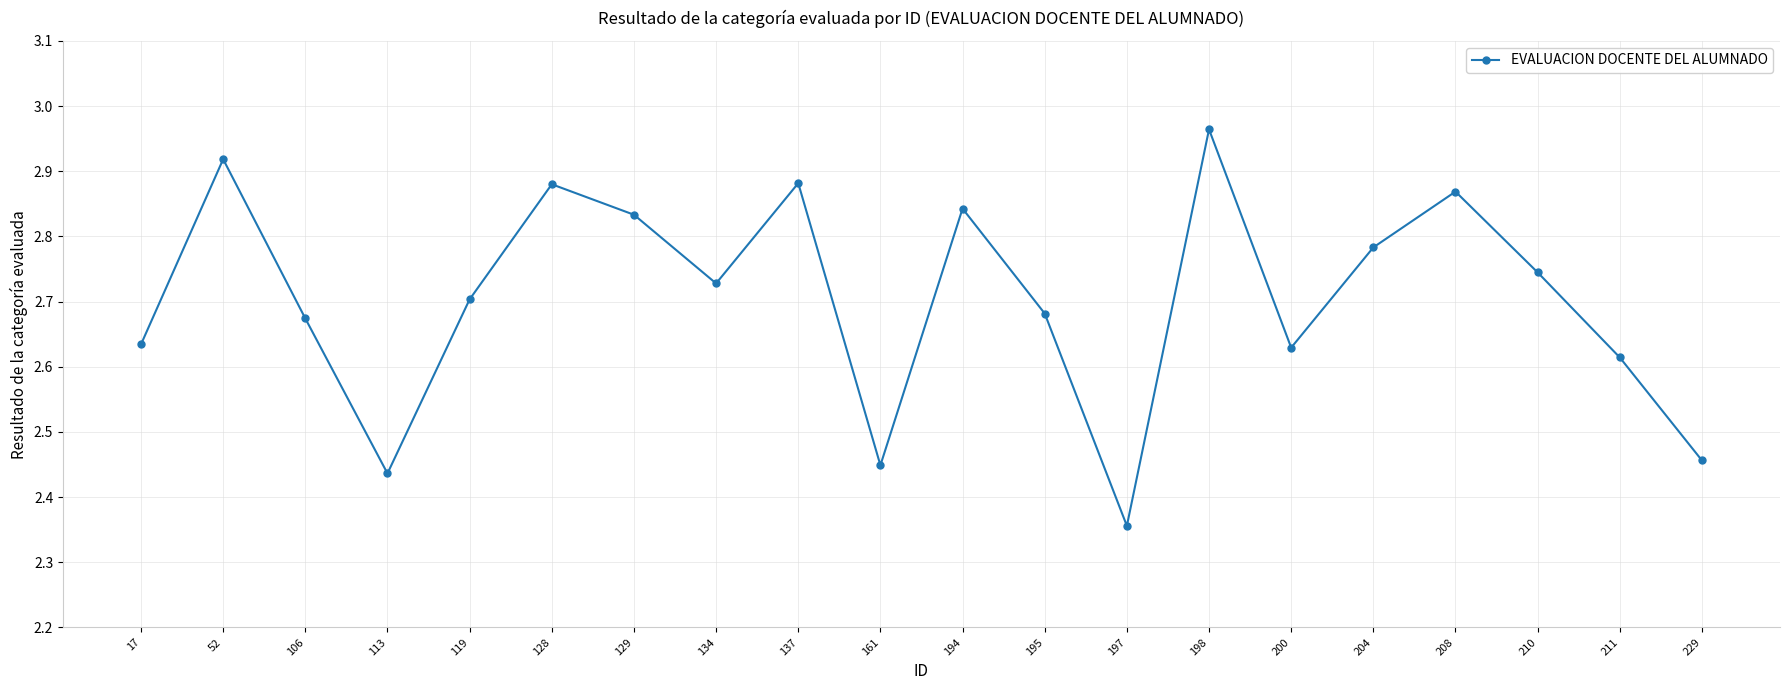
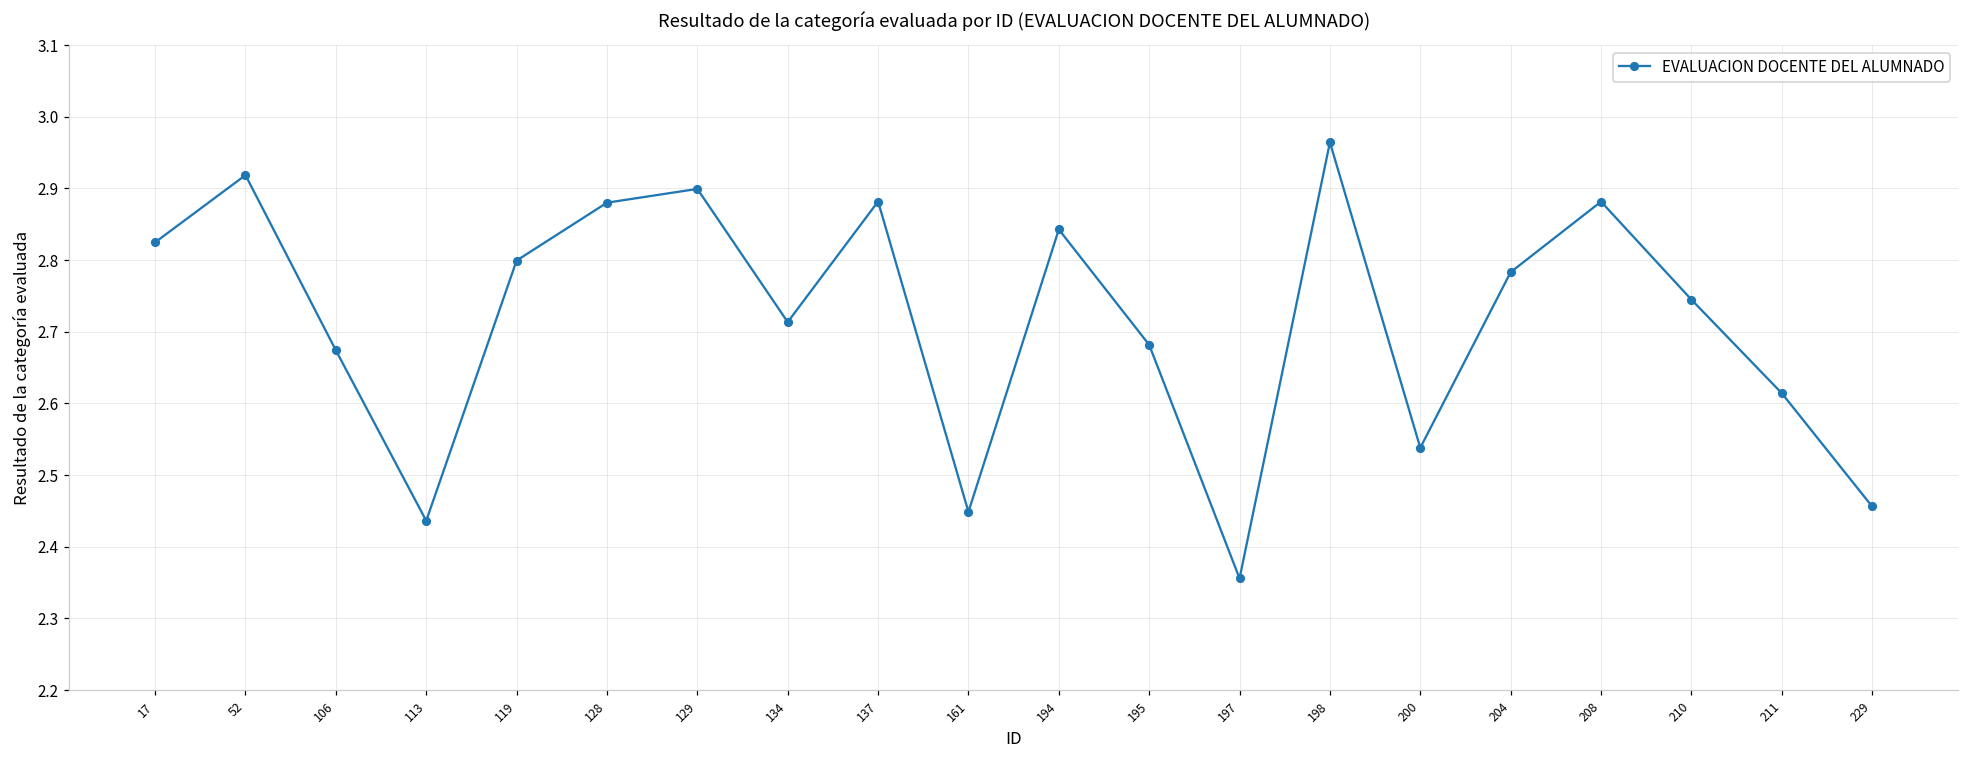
  {
-   "17": 2.63,
+   "17": 2.82,
    "52": 2.92,
    "106": 2.67,
    "113": 2.44,
-   "119": 2.70,
+   "119": 2.80,
    "128": 2.88,
-   "129": 2.83,
-   "134": 2.73,
+   "129": 2.90,
+   "134": 2.71,
    "137": 2.88,
    "161": 2.45,
    "194": 2.84,
    "195": 2.68,
    "197": 2.36,
    "198": 2.96,
-   "200": 2.63,
+   "200": 2.54,
    "204": 2.78,
-   "208": 2.87,
+   "208": 2.88,
    "210": 2.74,
    "211": 2.61,
    "229": 2.46
  }
